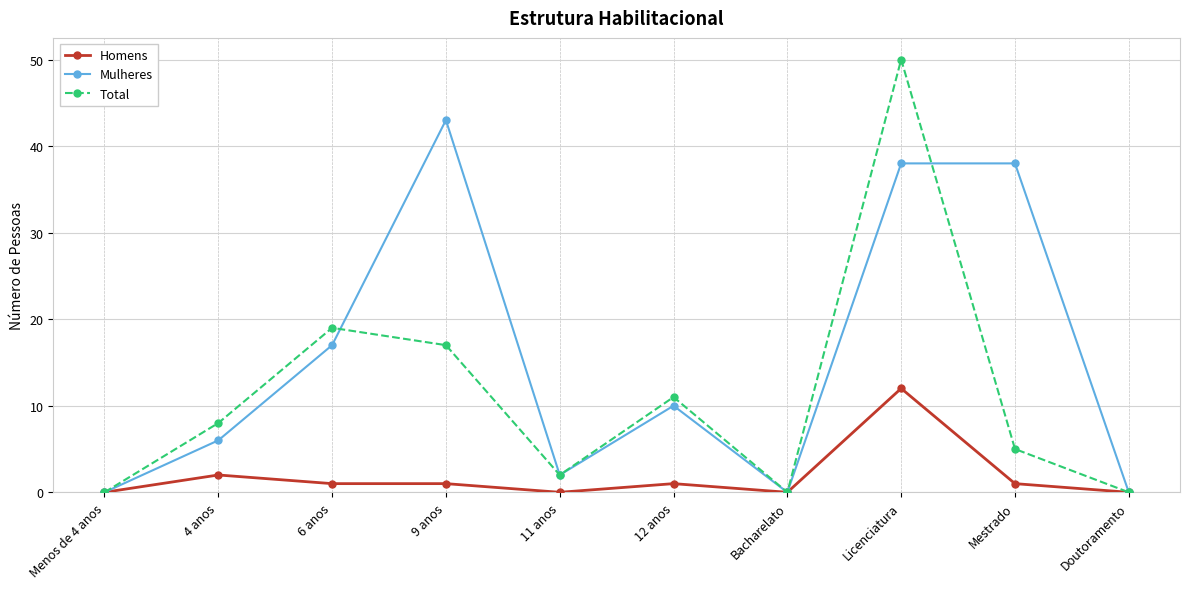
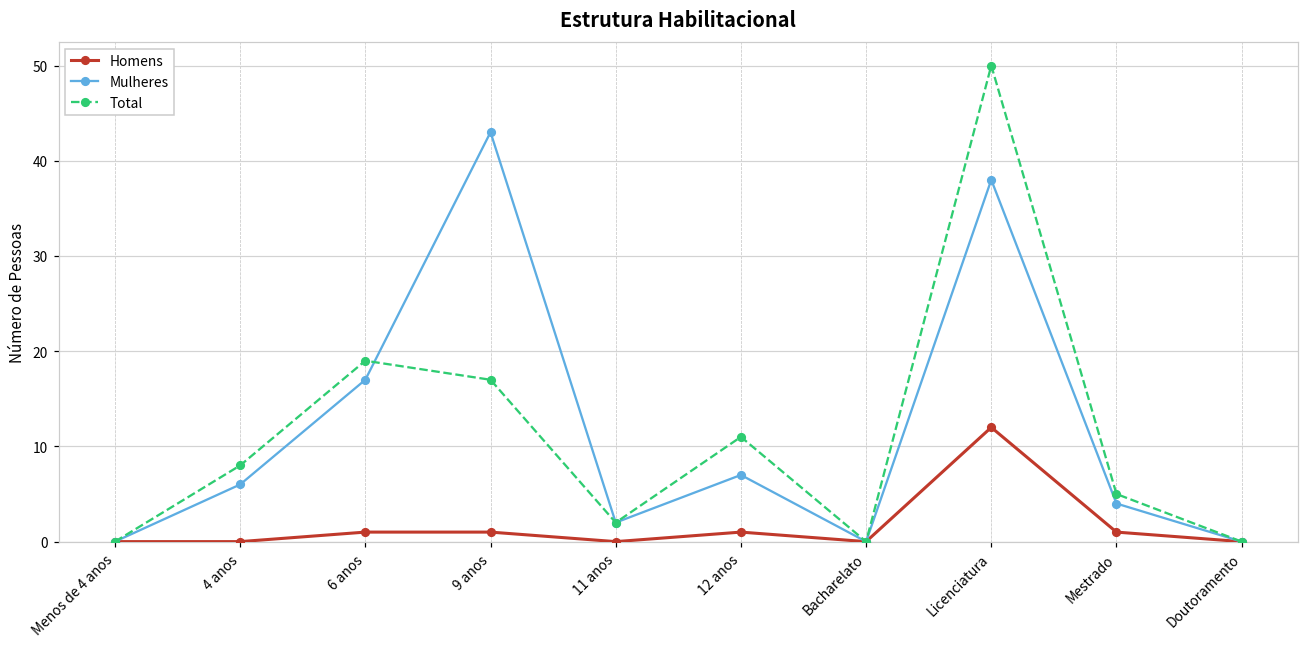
  {
    "Homens": {
-     "4 anos": 2,
+     "4 anos": 0,
      "6 anos": 1,
      "9 anos": 1,
      "11 anos": 0,
      "12 anos": 1,
      "Licenciatura": 12,
      "Mestrado": 1
    },
    "Mulheres": {
      "4 anos": 6,
      "6 anos": 17,
      "9 anos": 43,
-     "12 anos": 10,
+     "12 anos": 7,
      "Licenciatura": 38,
-     "Mestrado": 38
+     "Mestrado": 4
    },
    "Total": {
      "4 anos": 8,
      "6 anos": 19,
      "9 anos": 17,
      "12 anos": 11,
      "Licenciatura": 50,
      "Mestrado": 5
    }
  }
